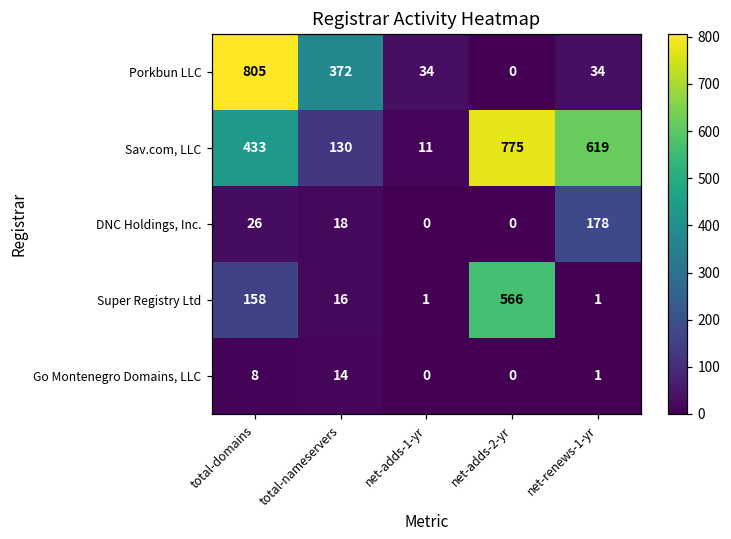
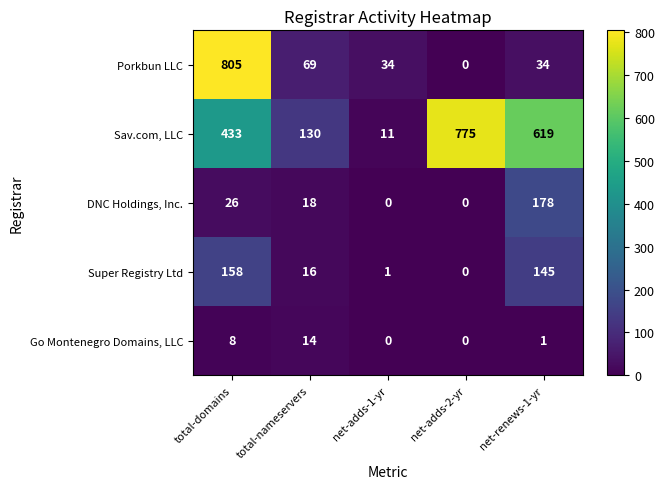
  {
    "Porkbun LLC": {
      "total-domains": 805,
-     "total-nameservers": 372,
+     "total-nameservers": 69,
      "net-adds-1-yr": 34,
      "net-adds-2-yr": 0,
      "net-renews-1-yr": 34
    },
    "Sav.com, LLC": {
      "total-domains": 433,
      "total-nameservers": 130,
      "net-adds-1-yr": 11,
      "net-adds-2-yr": 775,
      "net-renews-1-yr": 619
    },
    "DNC Holdings, Inc.": {
      "total-domains": 26,
      "total-nameservers": 18,
      "net-adds-1-yr": 0,
      "net-adds-2-yr": 0,
      "net-renews-1-yr": 178
    },
    "Super Registry Ltd": {
      "total-domains": 158,
      "total-nameservers": 16,
      "net-adds-1-yr": 1,
-     "net-adds-2-yr": 566,
-     "net-renews-1-yr": 1
+     "net-adds-2-yr": 0,
+     "net-renews-1-yr": 145
    },
    "Go Montenegro Domains, LLC": {
      "total-domains": 8,
      "total-nameservers": 14,
      "net-adds-1-yr": 0,
      "net-adds-2-yr": 0,
      "net-renews-1-yr": 1
    }
  }
